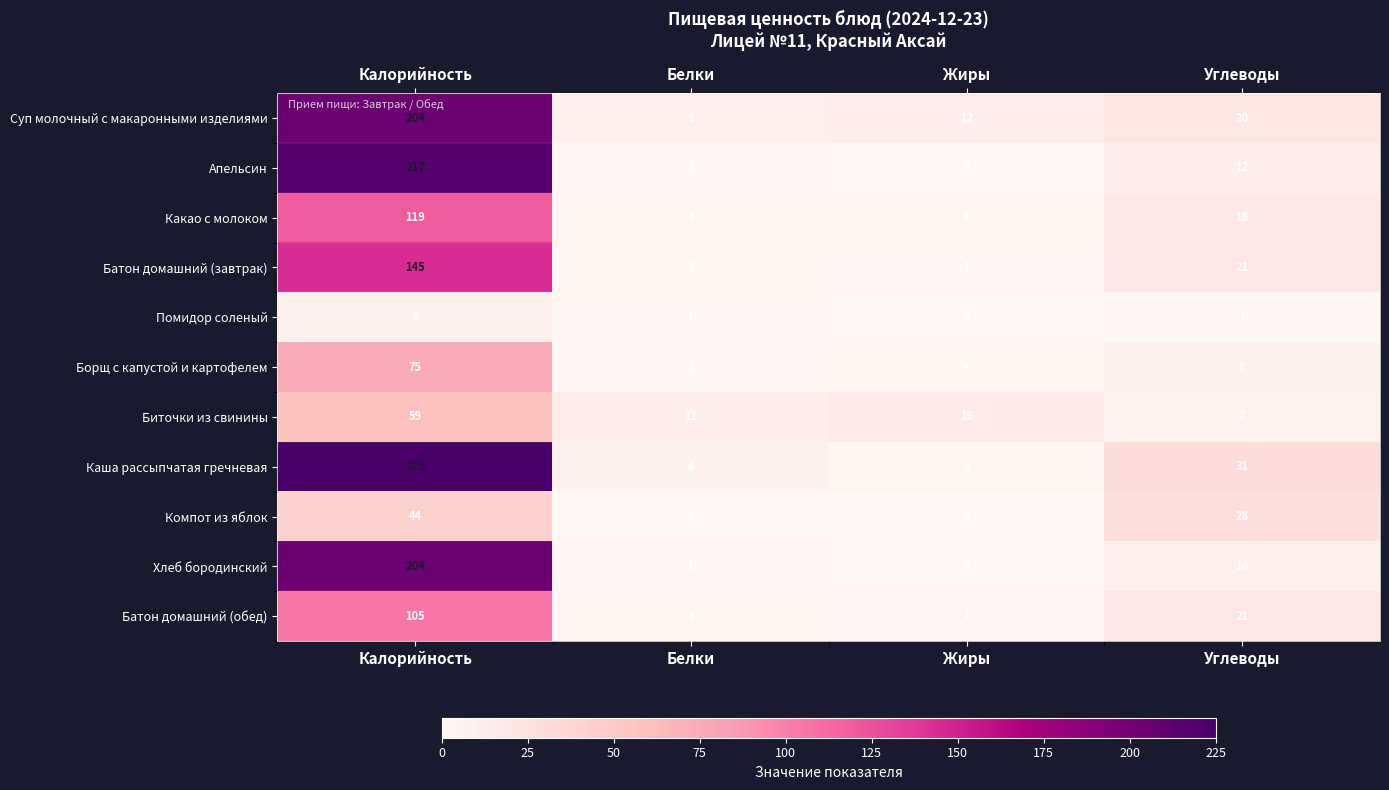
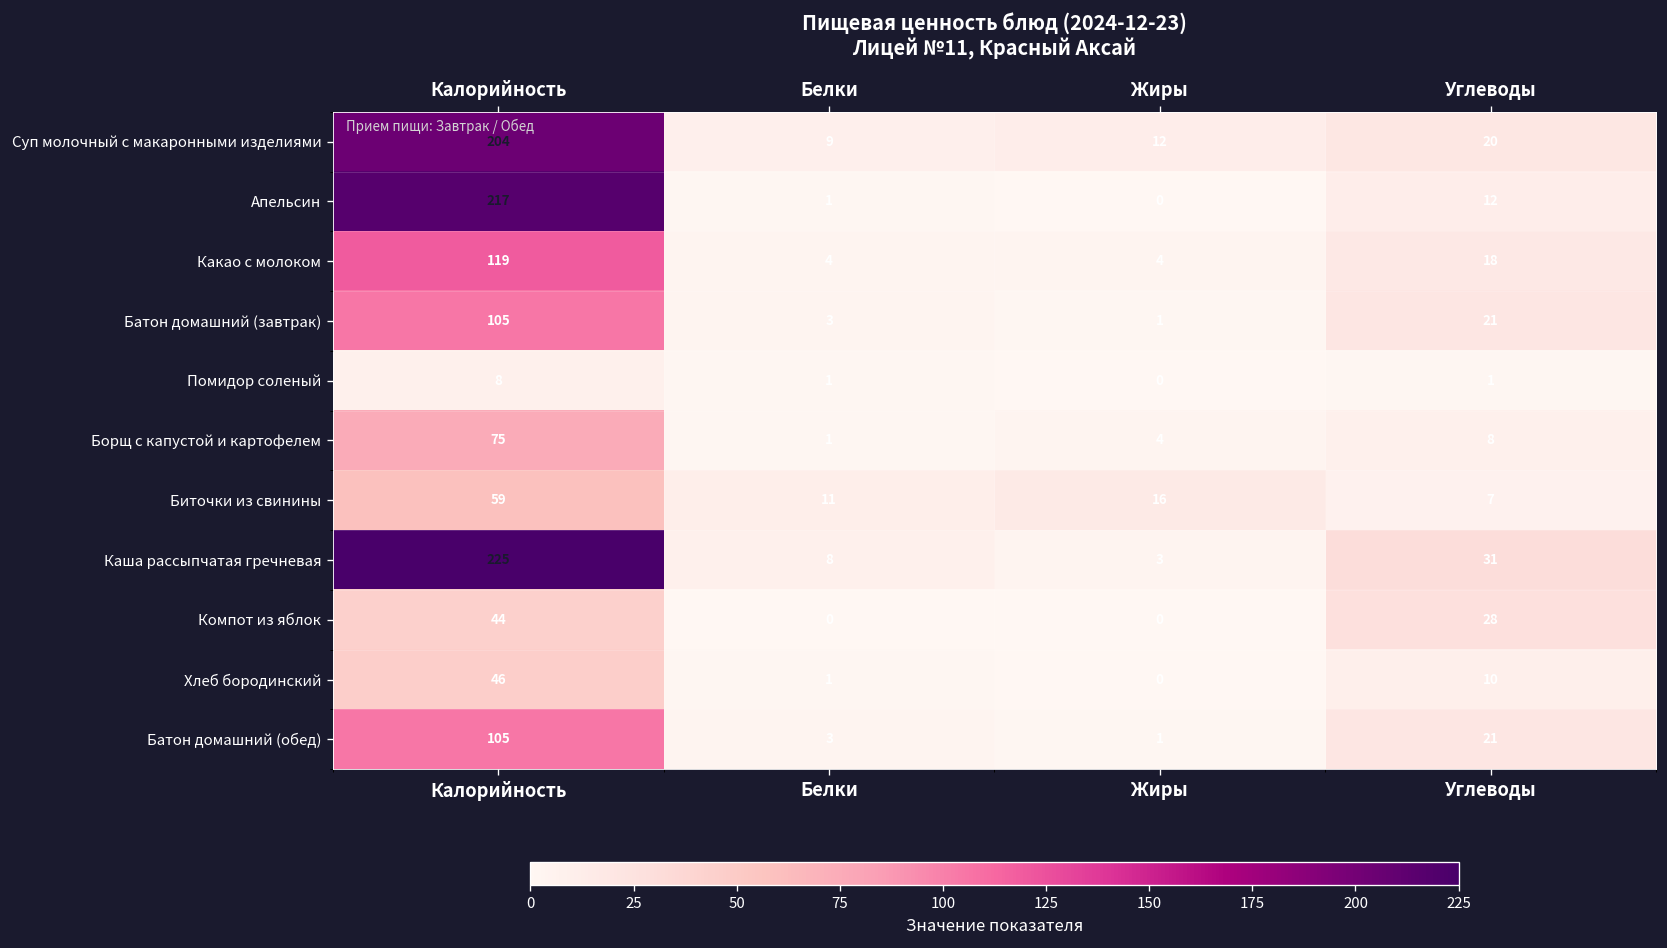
  {
    "Апельсин": {
      "Калорийность": 217
    },
    "Какао с молоком": {
      "Калорийность": 119
    },
    "Батон домашний (завтрак)": {
-     "Калорийность": 145
+     "Калорийность": 105
    },
    "Борщ с капустой и картофелем": {
      "Калорийность": 75
    },
    "Биточки из свинины": {
      "Калорийность": 59
    },
    "Каша рассыпчатая гречневая": {
      "Калорийность": 225
    },
    "Компот из яблок": {
      "Калорийность": 44
    },
    "Хлеб бородинский": {
-     "Калорийность": 204
+     "Калорийность": 46
    },
    "Батон домашний (обед)": {
      "Калорийность": 105
    }
  }
